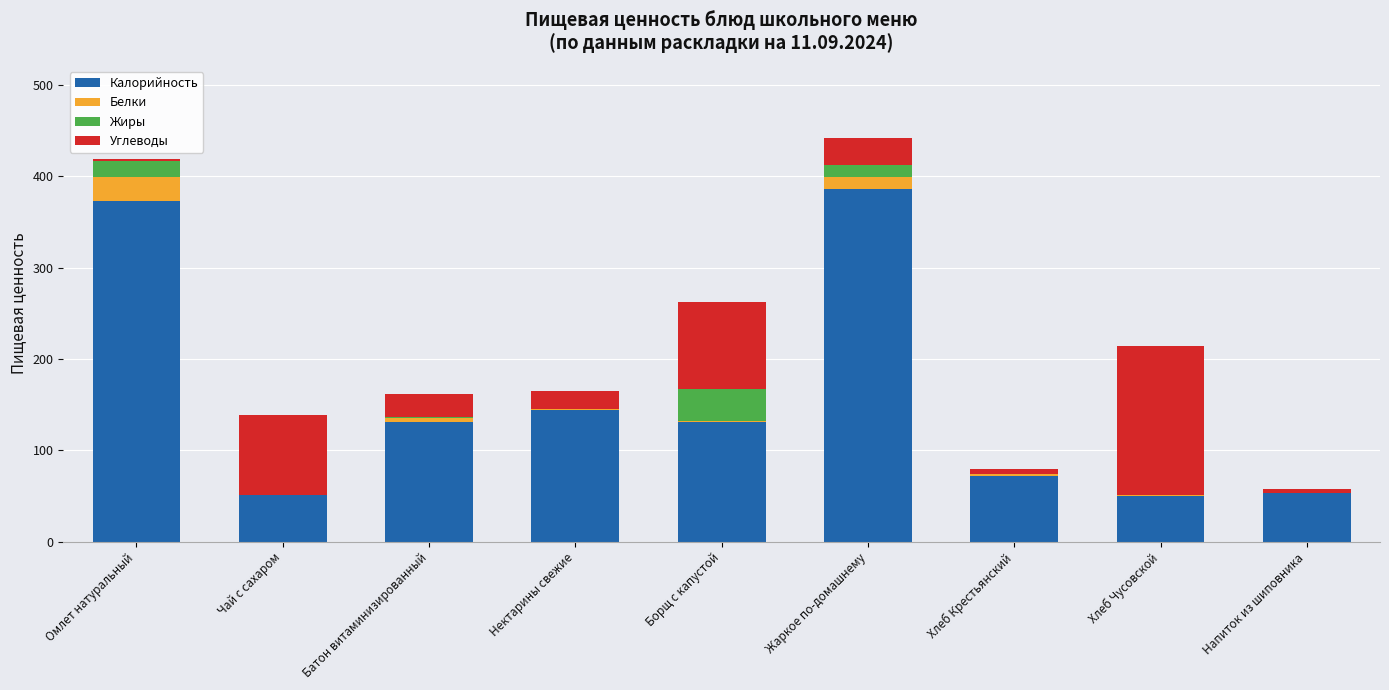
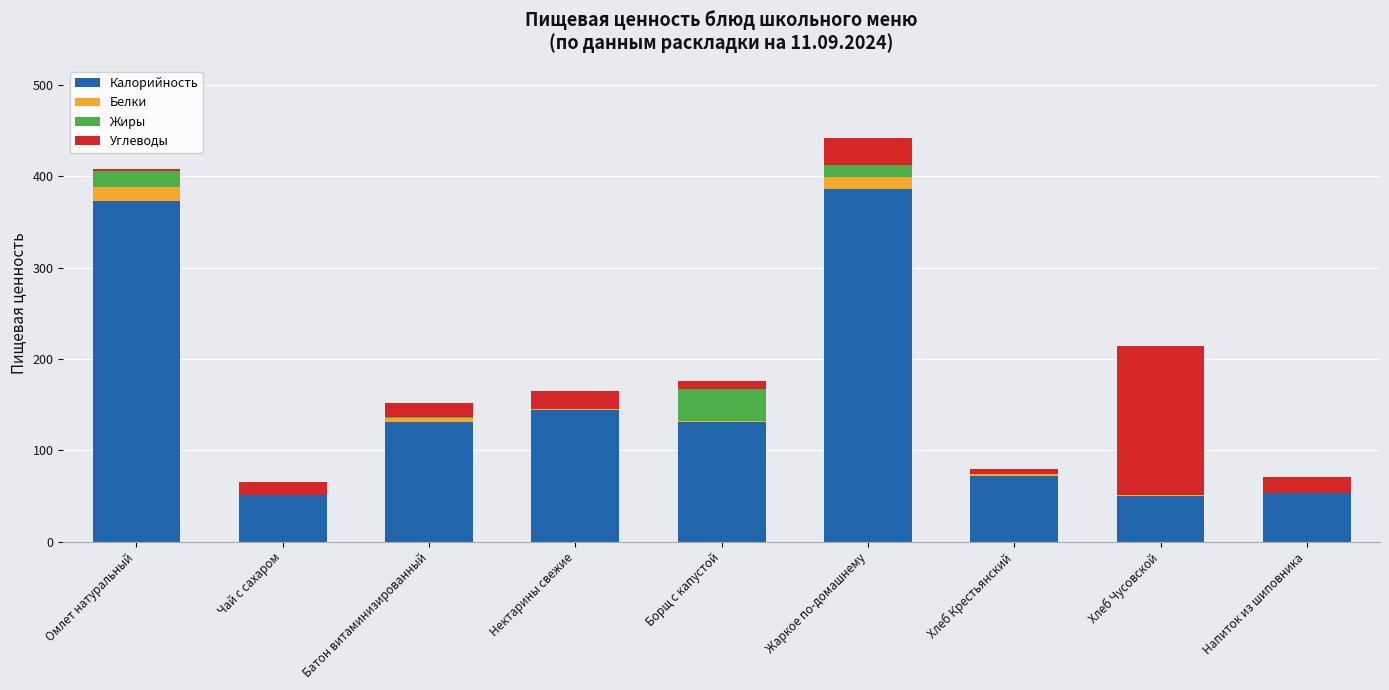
  {
    "Калорийность": {
      "Омлет натуральный": 370,
      "Чай с сахаром": 50,
      "Батон витаминизированный": 130,
      "Нектарины свежие": 140,
      "Борщ с капустой": 130,
      "Жаркое по-домашнему": 390,
      "Хлеб Крестьянский": 70,
      "Хлеб Чусовской": 50,
      "Напиток из шиповника": 50
    },
    "Белки": {
-     "Омлет натуральный": 30,
+     "Омлет натуральный": 20,
      "Батон витаминизированный": 0,
      "Жаркое по-домашнему": 10
    },
    "Жиры": {
      "Омлет натуральный": 20,
      "Борщ с капустой": 40,
      "Жаркое по-домашнему": 10,
      "Напиток из шиповника": 0
    },
    "Углеводы": {
      "Омлет натуральный": 0,
-     "Чай с сахаром": 90,
-     "Батон витаминизированный": 30,
+     "Чай с сахаром": 10,
+     "Батон витаминизированный": 20,
      "Нектарины свежие": 20,
-     "Борщ с капустой": 100,
+     "Борщ с капустой": 10,
      "Жаркое по-домашнему": 30,
      "Хлеб Крестьянский": 10,
      "Хлеб Чусовской": 160,
-     "Напиток из шиповника": 0
+     "Напиток из шиповника": 20
    }
  }
